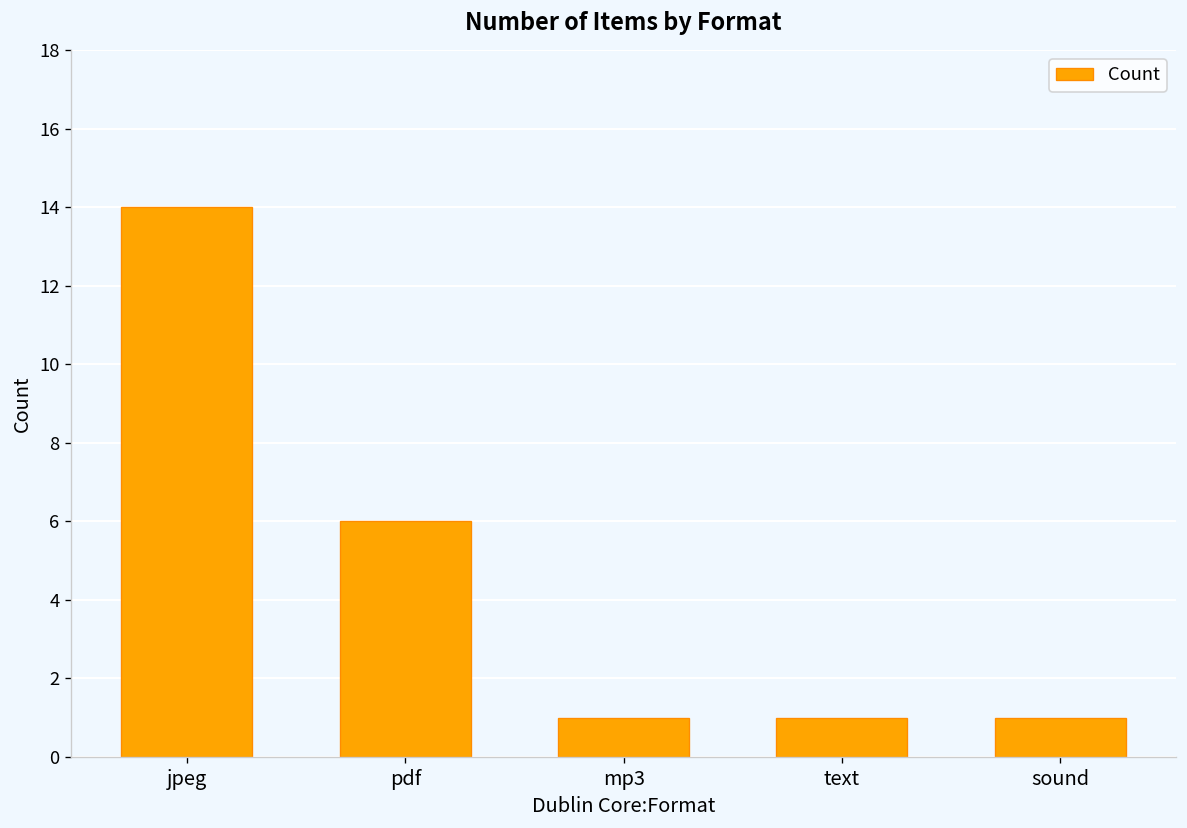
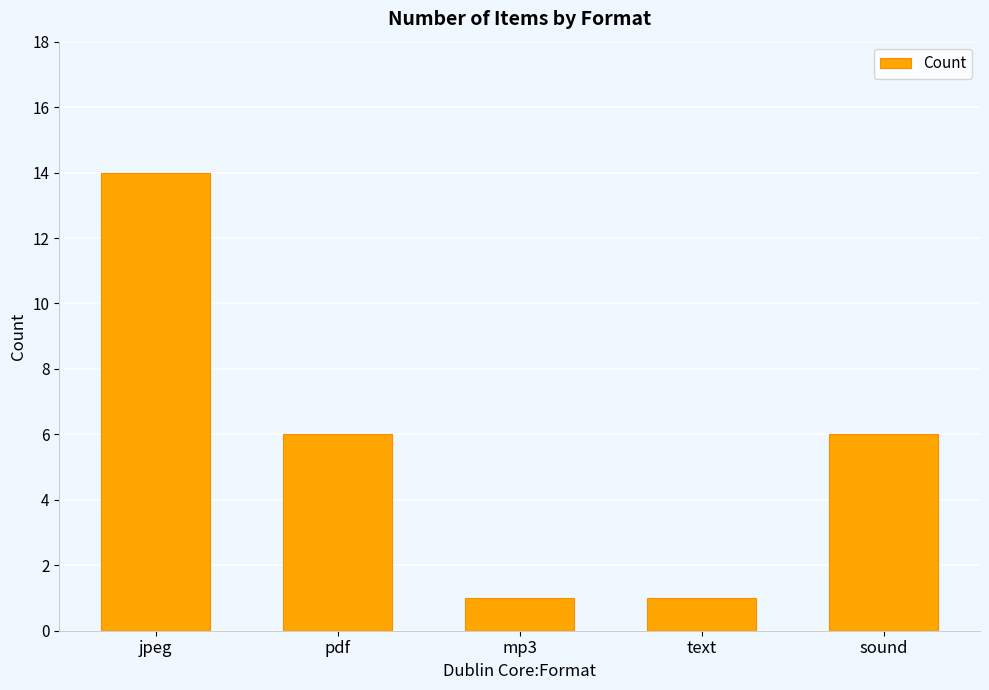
  {
    "jpeg": 14,
    "pdf": 6,
    "mp3": 1,
    "text": 1,
-   "sound": 1
+   "sound": 6
  }
